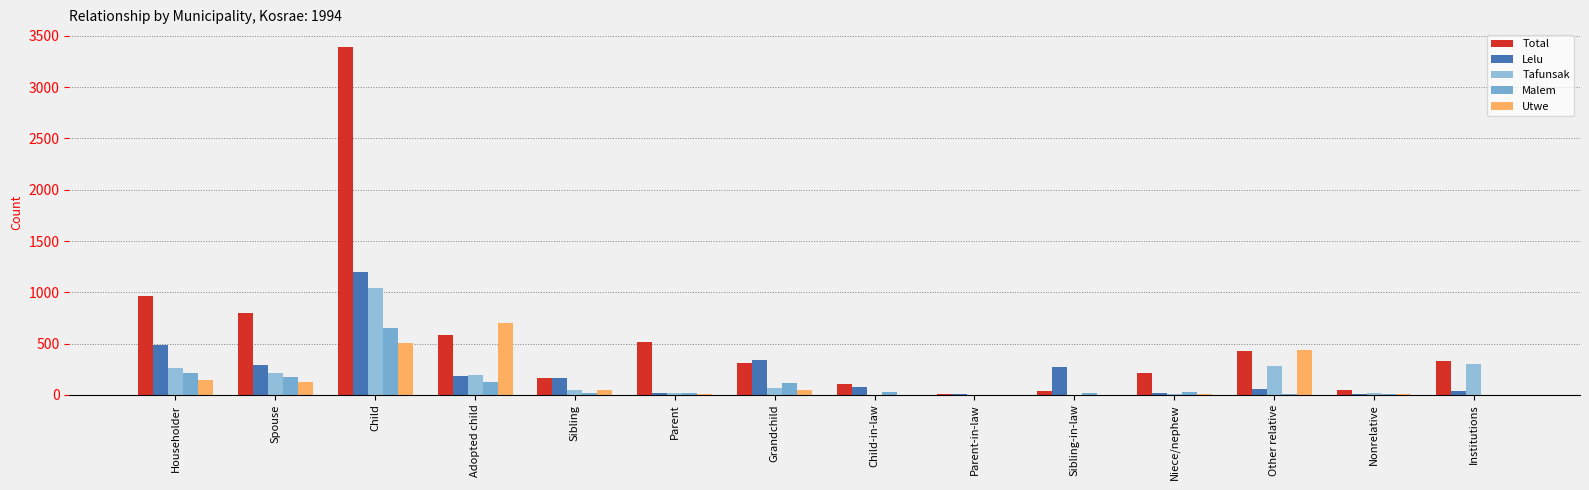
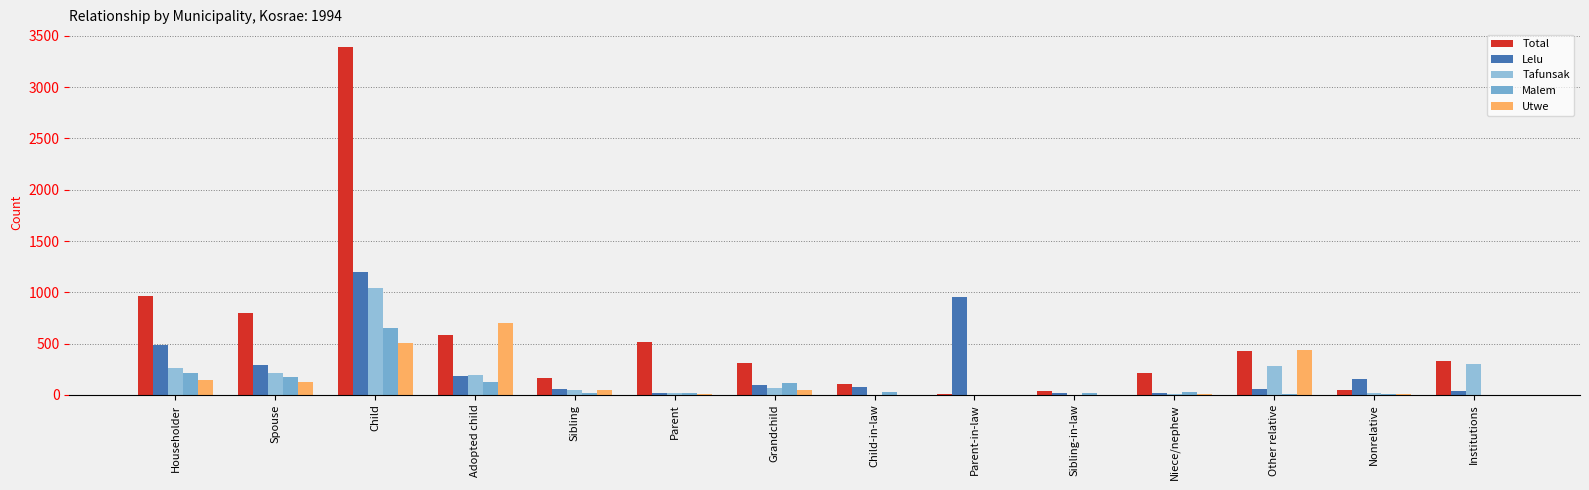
  {
    "Total": {
      "Householder": 960,
      "Spouse": 800,
      "Child": 3400,
      "Adopted child": 590,
      "Sibling": 160,
      "Parent": 520,
      "Grandchild": 310,
      "Child-in-law": 100,
      "Sibling-in-law": 40,
      "Niece/nephew": 210,
      "Other relative": 430,
      "Nonrelative": 50,
      "Institutions": 330
    },
    "Lelu": {
      "Householder": 490,
      "Spouse": 290,
      "Child": 1200,
      "Adopted child": 180,
-     "Sibling": 160,
-     "Grandchild": 340,
+     "Sibling": 60,
+     "Grandchild": 100,
      "Child-in-law": 70,
-     "Parent-in-law": 10,
-     "Sibling-in-law": 280,
+     "Parent-in-law": 950,
+     "Sibling-in-law": 20,
      "Other relative": 60,
-     "Nonrelative": 10,
+     "Nonrelative": 160,
      "Institutions": 30
    },
    "Utwe": {
      "Householder": 150,
      "Spouse": 120,
      "Child": 500,
      "Adopted child": 700,
      "Sibling": 40,
      "Grandchild": 40,
      "Child-in-law": 0,
      "Sibling-in-law": 0,
      "Other relative": 430
    }
  }
